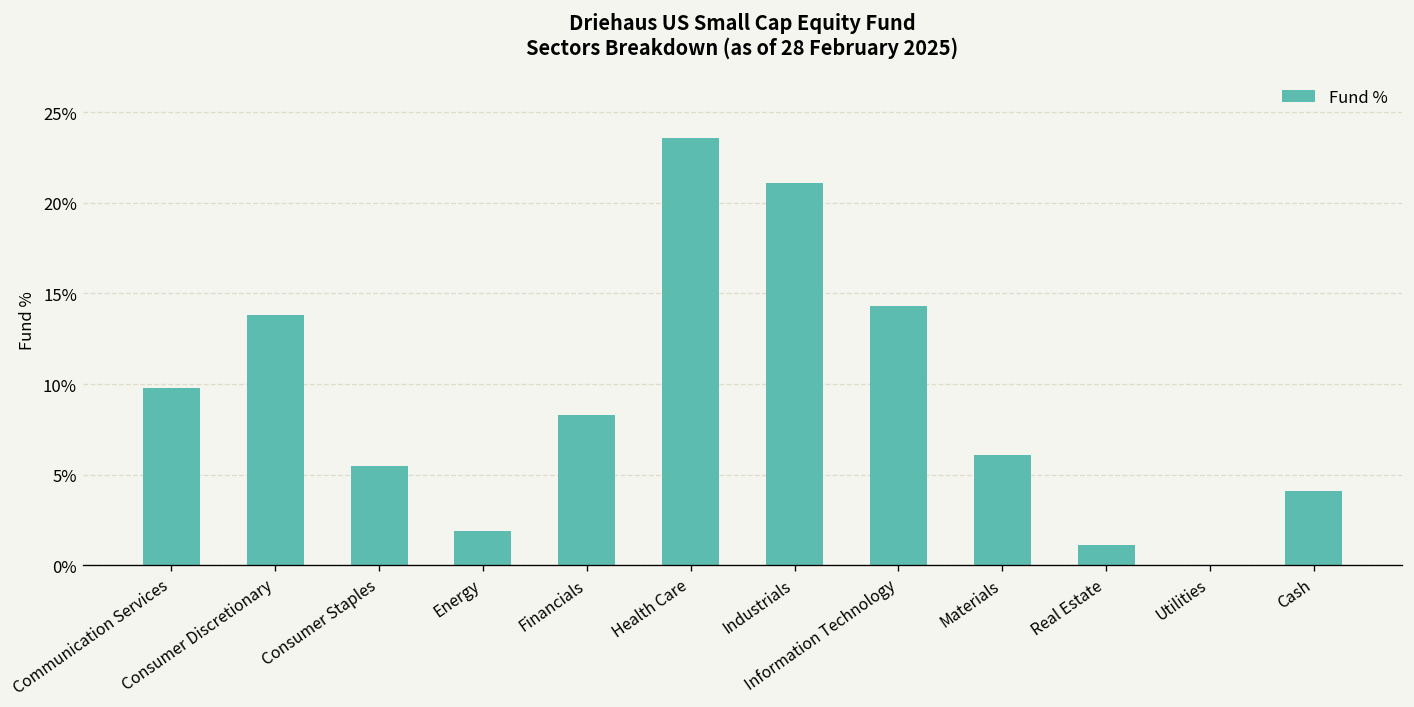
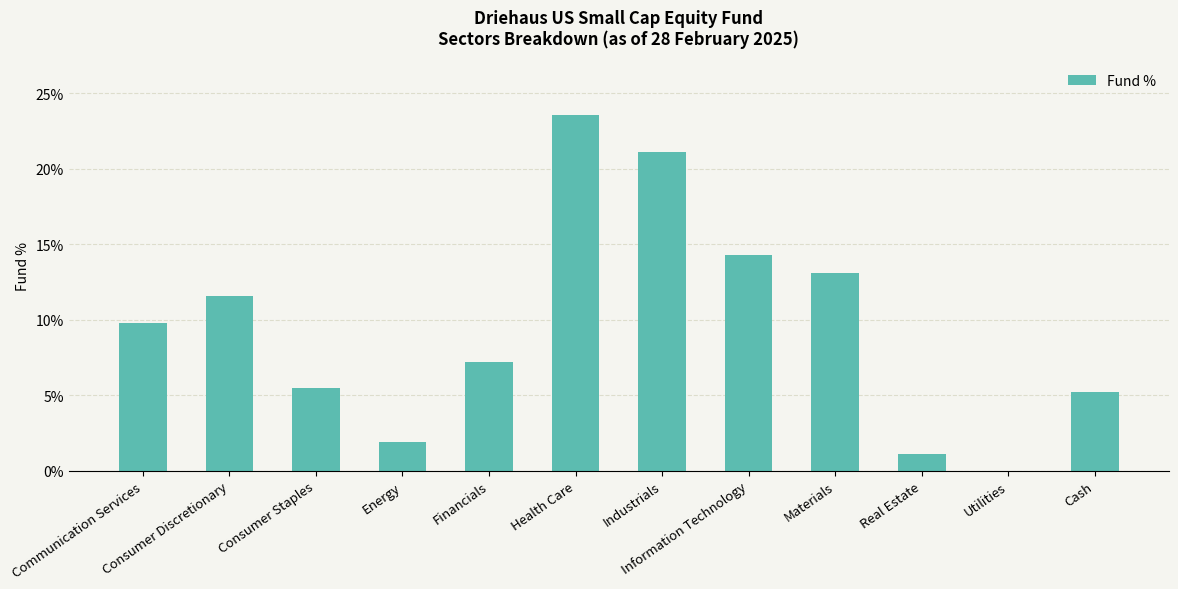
  {
    "Communication Services": "9.8%",
-   "Consumer Discretionary": "13.8%",
+   "Consumer Discretionary": "11.6%",
    "Consumer Staples": "5.5%",
    "Energy": "1.9%",
-   "Financials": "8.3%",
+   "Financials": "7.2%",
    "Health Care": "23.6%",
    "Industrials": "21.1%",
    "Information Technology": "14.3%",
-   "Materials": "6.1%",
+   "Materials": "13.1%",
    "Real Estate": "1.1%",
    "Utilities": "0.0%",
-   "Cash": "4.1%"
+   "Cash": "5.2%"
  }
